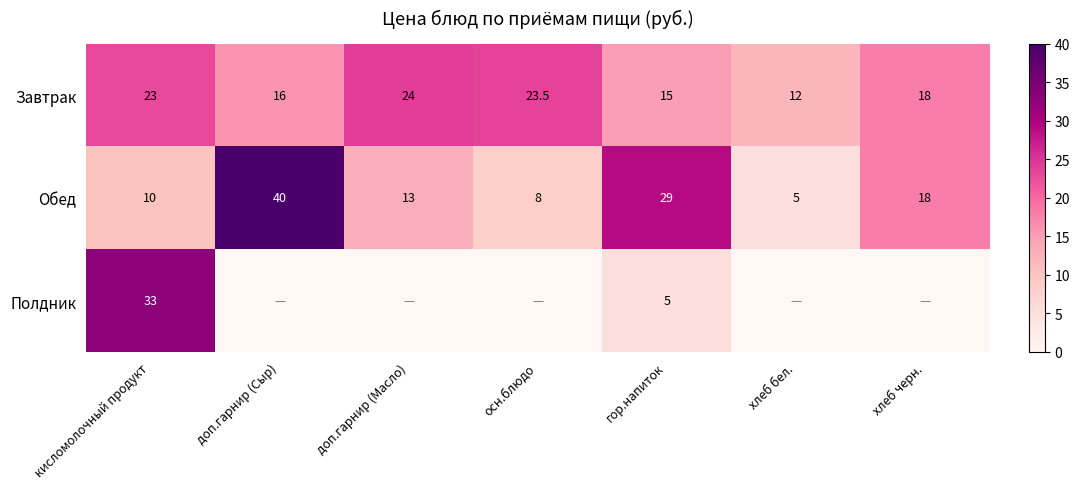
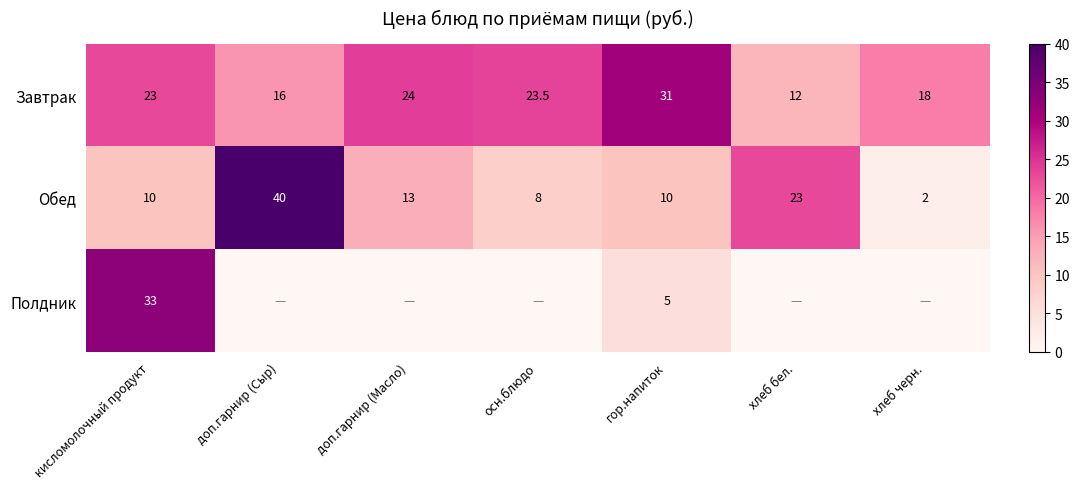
  {
    "Завтрак": {
      "кисломолочный продукт": 23,
      "доп.гарнир (Сыр)": 16,
      "доп.гарнир (Масло)": 24,
      "осн.блюдо": 23.5,
-     "гор.напиток": 15,
+     "гор.напиток": 31,
      "хлеб бел.": 12,
      "хлеб черн.": 18
    },
    "Обед": {
      "кисломолочный продукт": 10,
      "доп.гарнир (Сыр)": 40,
      "доп.гарнир (Масло)": 13,
      "осн.блюдо": 8,
-     "гор.напиток": 29,
-     "хлеб бел.": 5,
-     "хлеб черн.": 18
+     "гор.напиток": 10,
+     "хлеб бел.": 23,
+     "хлеб черн.": 2
    },
    "Полдник": {
      "кисломолочный продукт": 33,
      "гор.напиток": 5
    }
  }
